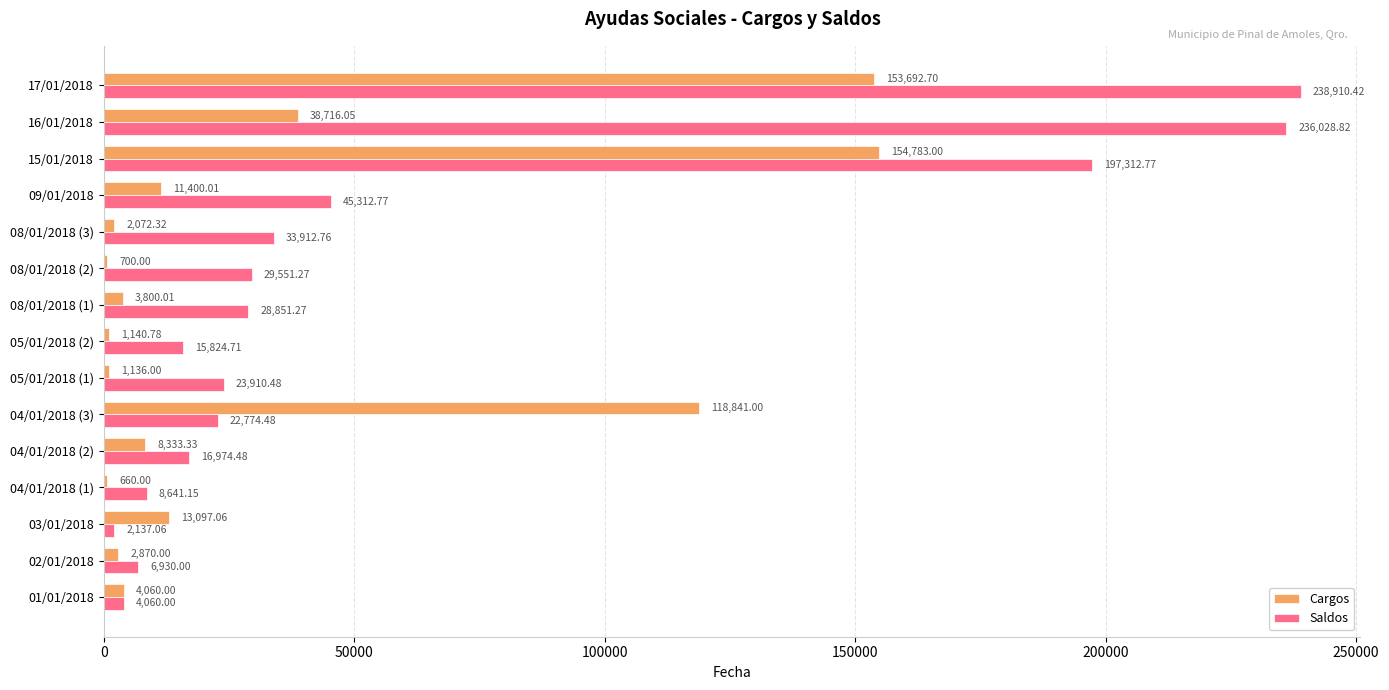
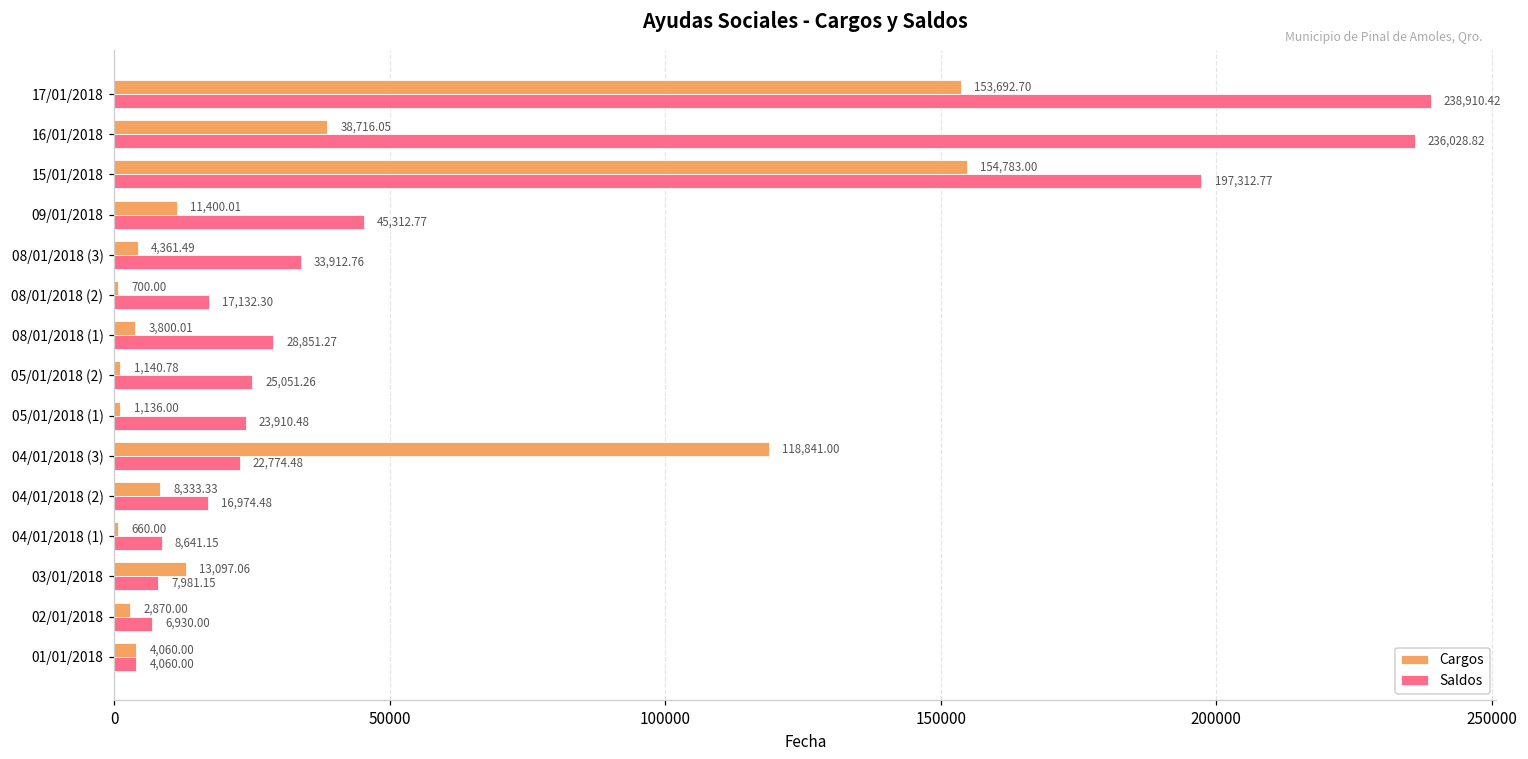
  {
    "Cargos": {
      "17/01/2018": "153,692.70",
      "16/01/2018": "38,716.05",
      "15/01/2018": "154,783.00",
      "09/01/2018": "11,400.01",
-     "08/01/2018 (3)": "2,072.32",
+     "08/01/2018 (3)": "4,361.49",
      "08/01/2018 (2)": "700.00",
      "08/01/2018 (1)": "3,800.01",
      "05/01/2018 (2)": "1,140.78",
      "05/01/2018 (1)": "1,136.00",
      "04/01/2018 (3)": "118,841.00",
      "04/01/2018 (2)": "8,333.33",
      "04/01/2018 (1)": "660.00",
      "03/01/2018": "13,097.06",
      "02/01/2018": "2,870.00",
      "01/01/2018": "4,060.00"
    },
    "Saldos": {
      "17/01/2018": "238,910.42",
      "16/01/2018": "236,028.82",
      "15/01/2018": "197,312.77",
      "09/01/2018": "45,312.77",
      "08/01/2018 (3)": "33,912.76",
-     "08/01/2018 (2)": "29,551.27",
+     "08/01/2018 (2)": "17,132.30",
      "08/01/2018 (1)": "28,851.27",
-     "05/01/2018 (2)": "15,824.71",
+     "05/01/2018 (2)": "25,051.26",
      "05/01/2018 (1)": "23,910.48",
      "04/01/2018 (3)": "22,774.48",
      "04/01/2018 (2)": "16,974.48",
      "04/01/2018 (1)": "8,641.15",
-     "03/01/2018": "2,137.06",
+     "03/01/2018": "7,981.15",
      "02/01/2018": "6,930.00",
      "01/01/2018": "4,060.00"
    }
  }
